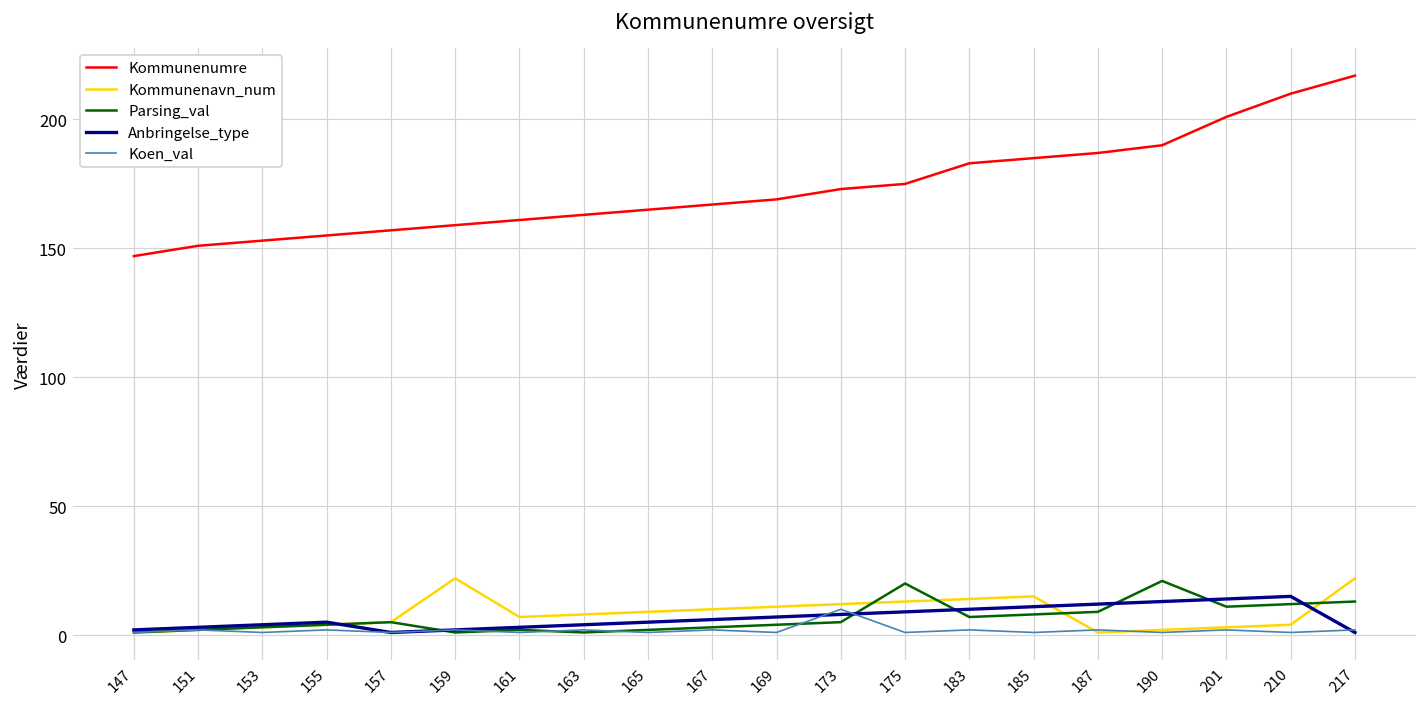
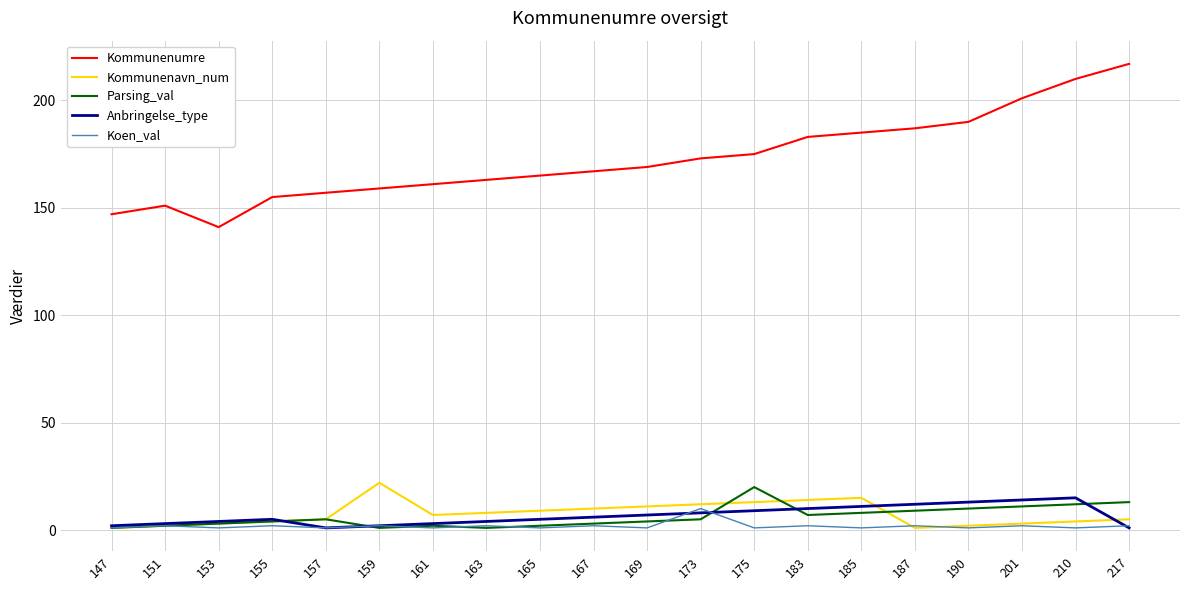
  {
    "Kommunenumre": {
      "147": 147,
      "151": 151,
-     "153": 153,
+     "153": 141,
      "155": 155,
      "157": 157,
      "159": 159,
      "161": 161,
      "163": 163,
      "165": 165,
      "167": 167,
      "169": 169,
      "173": 173,
      "175": 175,
      "183": 183,
      "185": 185,
      "187": 187,
      "190": 190,
      "201": 201,
      "210": 210,
      "217": 217
    },
    "Kommunenavn_num": {
      "159": 22,
      "161": 7,
      "163": 8,
      "165": 9,
      "167": 10,
      "169": 11,
      "173": 12,
      "175": 13,
      "183": 14,
      "185": 15,
      "210": 4,
-     "217": 22
+     "217": 5
    },
    "Parsing_val": {
      "169": 4,
      "173": 5,
      "175": 20,
      "183": 7,
      "185": 8,
      "187": 9,
-     "190": 21,
+     "190": 10,
      "201": 11,
      "210": 12,
      "217": 13
    },
    "Anbringelse_type": {
      "163": 4,
      "165": 5,
      "167": 6,
      "169": 7,
      "173": 8,
      "175": 9,
      "183": 10,
      "185": 11,
      "187": 12,
      "190": 13,
      "201": 14,
      "210": 15
    },
    "Koen_val": {
      "153": 1,
      "155": 2,
      "169": 1,
      "173": 10,
      "175": 1,
      "183": 2,
      "185": 1,
      "210": 1
    }
  }
